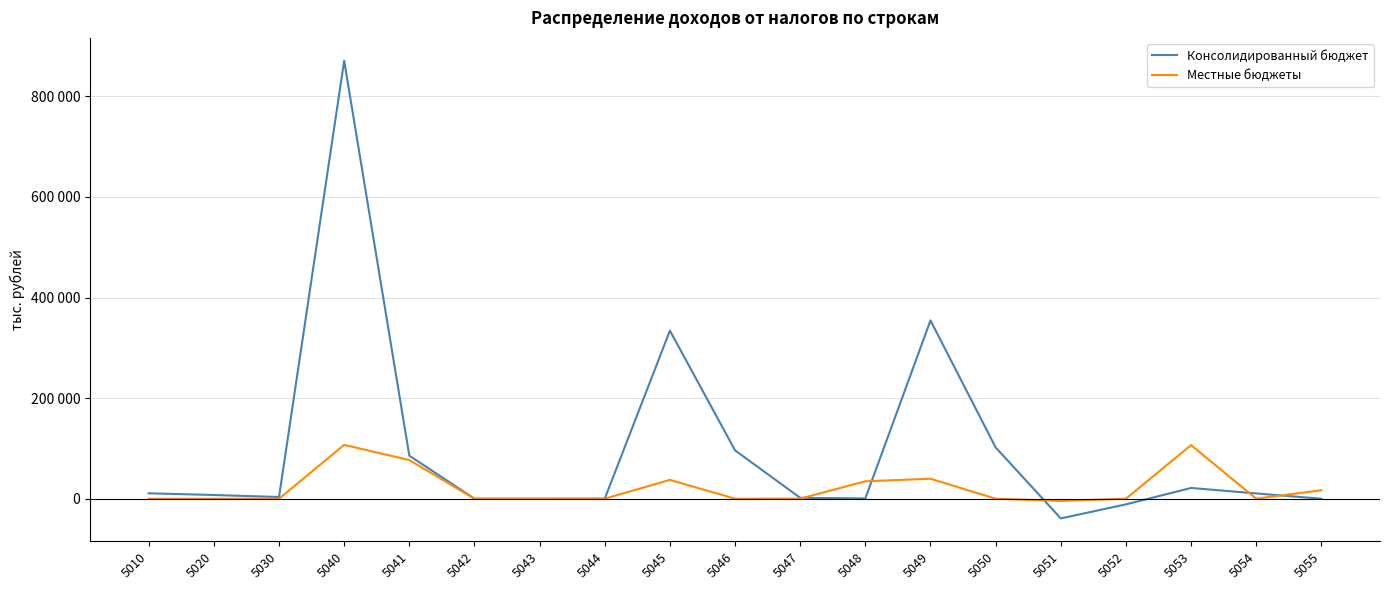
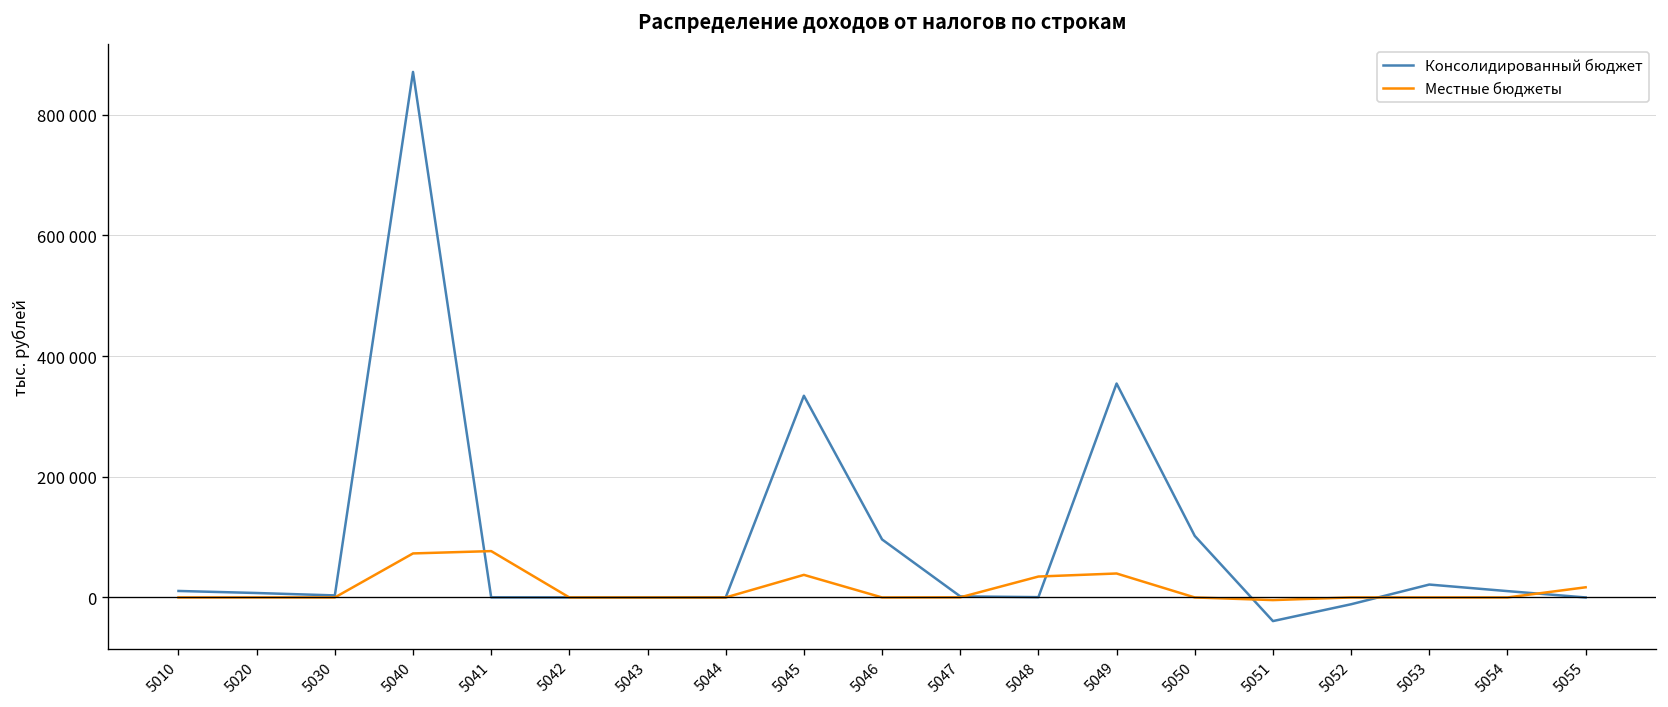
  {
    "Консолидированный бюджет": {
      "5010": 10000,
      "5020": 10000,
      "5040": 870000,
-     "5041": 90000,
+     "5041": 0,
      "5045": 330000,
      "5046": 100000,
      "5048": 0,
      "5049": 350000,
      "5050": 100000,
      "5051": -40000,
      "5052": -10000,
      "5053": 20000,
      "5054": 10000,
      "5055": 0
    },
    "Местные бюджеты": {
      "5010": 0,
      "5020": 0,
-     "5040": 110000,
+     "5040": 70000,
      "5041": 80000,
      "5045": 40000,
      "5046": 0,
      "5048": 30000,
      "5049": 40000,
      "5050": 0,
      "5051": 0,
      "5052": 0,
-     "5053": 110000,
+     "5053": 0,
      "5054": 0,
      "5055": 20000
    }
  }
